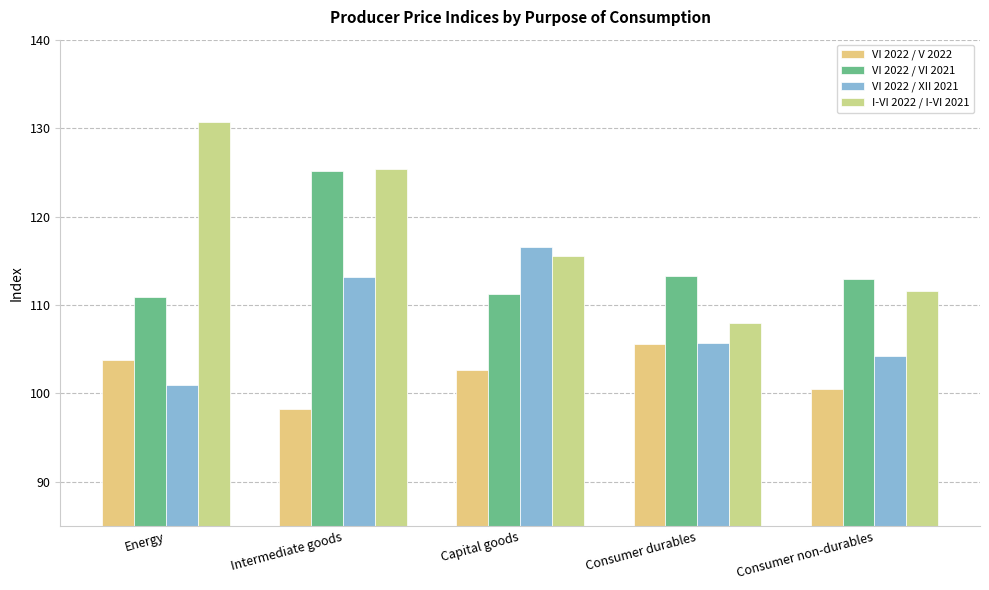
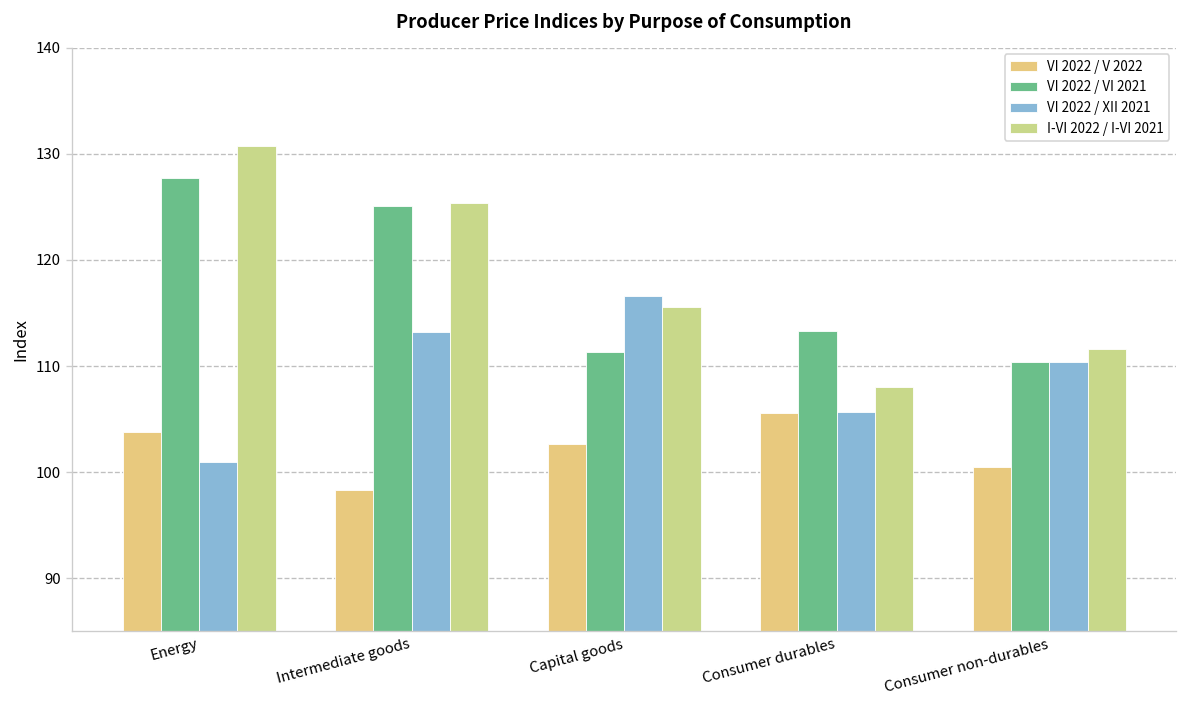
  {
    "VI 2022 / VI 2021": {
-     "Energy": 111,
+     "Energy": 128,
      "Intermediate goods": 125,
      "Capital goods": 111,
      "Consumer durables": 113,
-     "Consumer non-durables": 113
+     "Consumer non-durables": 110
    },
    "VI 2022 / XII 2021": {
      "Energy": 101,
      "Intermediate goods": 113,
      "Capital goods": 117,
      "Consumer durables": 106,
-     "Consumer non-durables": 104
+     "Consumer non-durables": 110
    }
  }
